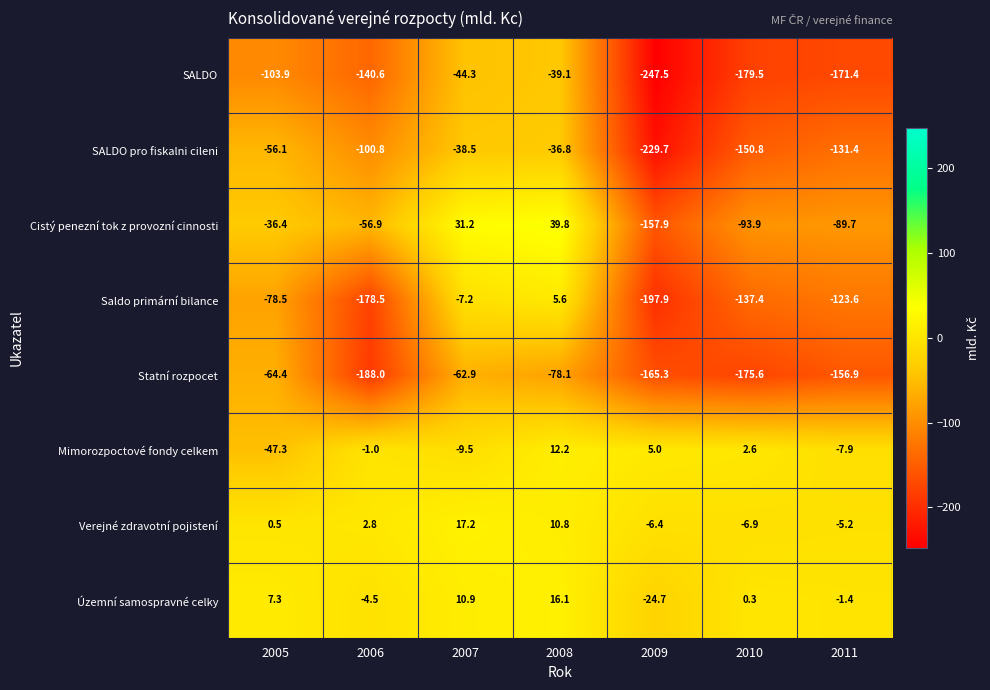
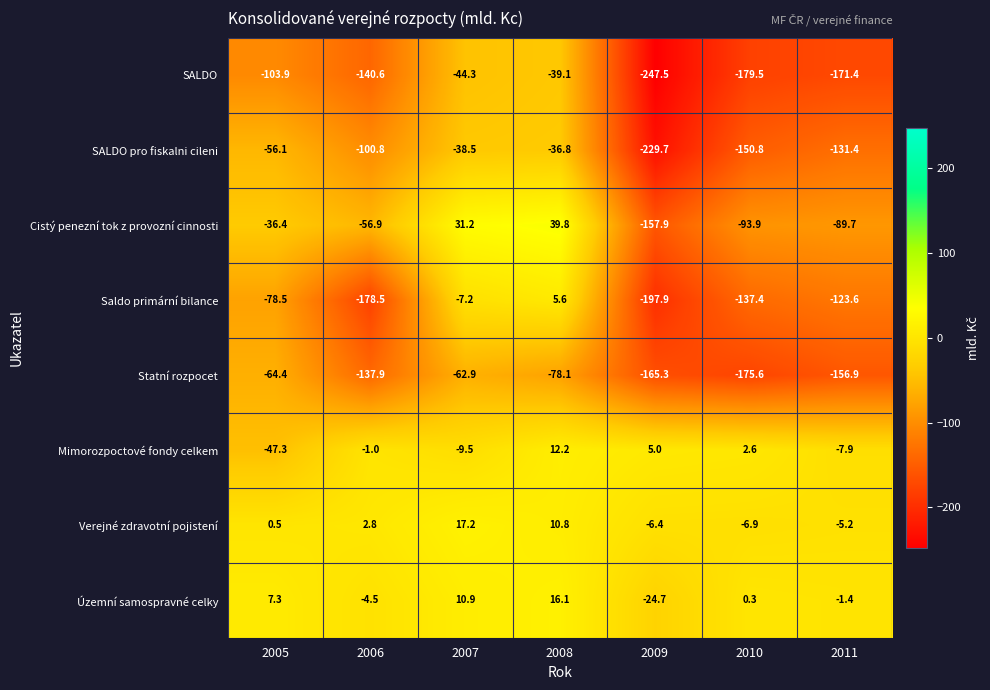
  {
    "SALDO": {
      "2005": -103.9,
      "2006": -140.6,
      "2007": -44.3,
      "2008": -39.1,
      "2009": -247.5,
      "2010": -179.5,
      "2011": -171.4
    },
    "SALDO pro fiskalni cileni": {
      "2005": -56.1,
      "2006": -100.8,
      "2007": -38.5,
      "2008": -36.8,
      "2009": -229.7,
      "2010": -150.8,
      "2011": -131.4
    },
    "Cistý penezní tok z provozní cinnosti": {
      "2005": -36.4,
      "2006": -56.9,
      "2007": 31.2,
      "2008": 39.8,
      "2009": -157.9,
      "2010": -93.9,
      "2011": -89.7
    },
    "Saldo primární bilance": {
      "2005": -78.5,
      "2006": -178.5,
      "2007": -7.2,
      "2008": 5.6,
      "2009": -197.9,
      "2010": -137.4,
      "2011": -123.6
    },
    "Statní rozpocet": {
      "2005": -64.4,
-     "2006": -188.0,
+     "2006": -137.9,
      "2007": -62.9,
      "2008": -78.1,
      "2009": -165.3,
      "2010": -175.6,
      "2011": -156.9
    },
    "Mimorozpoctové fondy celkem": {
      "2005": -47.3,
      "2006": -1.0,
      "2007": -9.5,
      "2008": 12.2,
      "2009": 5.0,
      "2010": 2.6,
      "2011": -7.9
    },
    "Verejné zdravotní pojistení": {
      "2005": 0.5,
      "2006": 2.8,
      "2007": 17.2,
      "2008": 10.8,
      "2009": -6.4,
      "2010": -6.9,
      "2011": -5.2
    },
    "Územní samospravné celky": {
      "2005": 7.3,
      "2006": -4.5,
      "2007": 10.9,
      "2008": 16.1,
      "2009": -24.7,
      "2010": 0.3,
      "2011": -1.4
    }
  }
